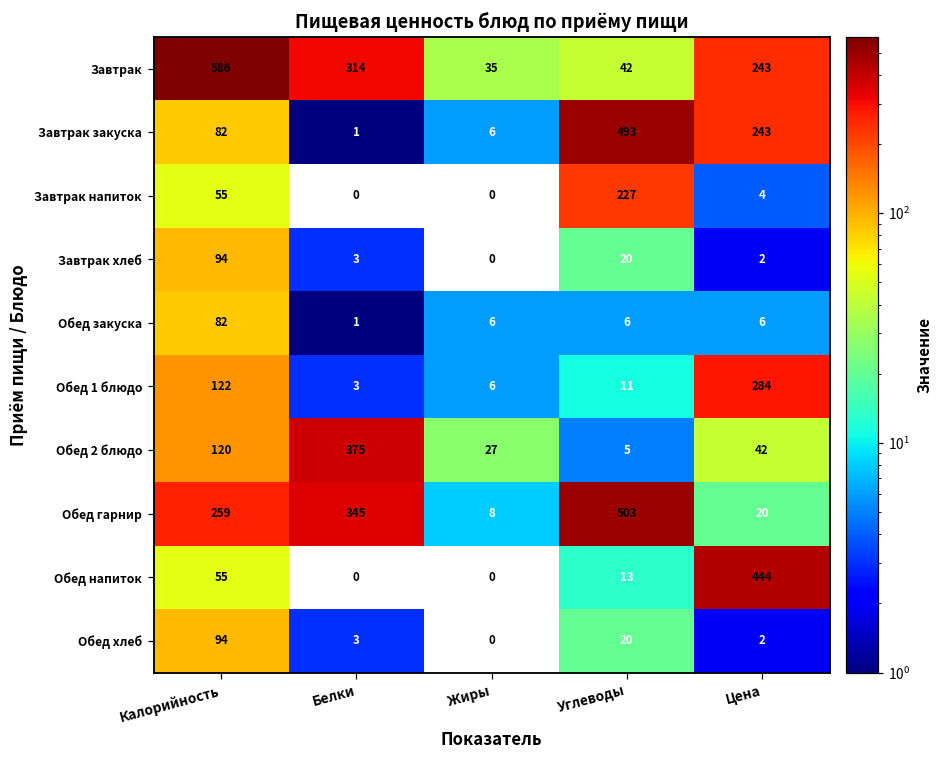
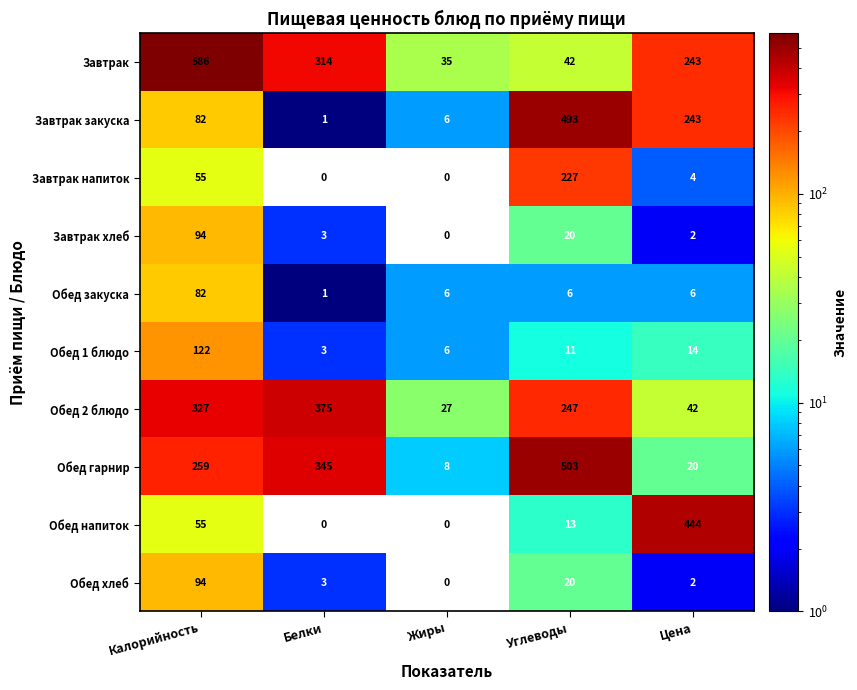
  {
    "Завтрак": {
      "Калорийность": 586,
      "Белки": 314,
      "Жиры": 35,
      "Углеводы": 42,
      "Цена": 243
    },
    "Завтрак закуска": {
      "Калорийность": 82,
      "Белки": 1,
      "Жиры": 6,
      "Углеводы": 493,
      "Цена": 243
    },
    "Завтрак напиток": {
      "Калорийность": 55,
      "Белки": 0,
      "Жиры": 0,
      "Углеводы": 227,
      "Цена": 4
    },
    "Завтрак хлеб": {
      "Калорийность": 94,
      "Белки": 3,
      "Жиры": 0,
      "Углеводы": 20,
      "Цена": 2
    },
    "Обед закуска": {
      "Калорийность": 82,
      "Белки": 1,
      "Жиры": 6,
      "Углеводы": 6,
      "Цена": 6
    },
    "Обед 1 блюдо": {
      "Калорийность": 122,
      "Белки": 3,
      "Жиры": 6,
      "Углеводы": 11,
-     "Цена": 284
+     "Цена": 14
    },
    "Обед 2 блюдо": {
-     "Калорийность": 120,
+     "Калорийность": 327,
      "Белки": 375,
      "Жиры": 27,
-     "Углеводы": 5,
+     "Углеводы": 247,
      "Цена": 42
    },
    "Обед гарнир": {
      "Калорийность": 259,
      "Белки": 345,
      "Жиры": 8,
      "Углеводы": 503,
      "Цена": 20
    },
    "Обед напиток": {
      "Калорийность": 55,
      "Белки": 0,
      "Жиры": 0,
      "Углеводы": 13,
      "Цена": 444
    },
    "Обед хлеб": {
      "Калорийность": 94,
      "Белки": 3,
      "Жиры": 0,
      "Углеводы": 20,
      "Цена": 2
    }
  }
